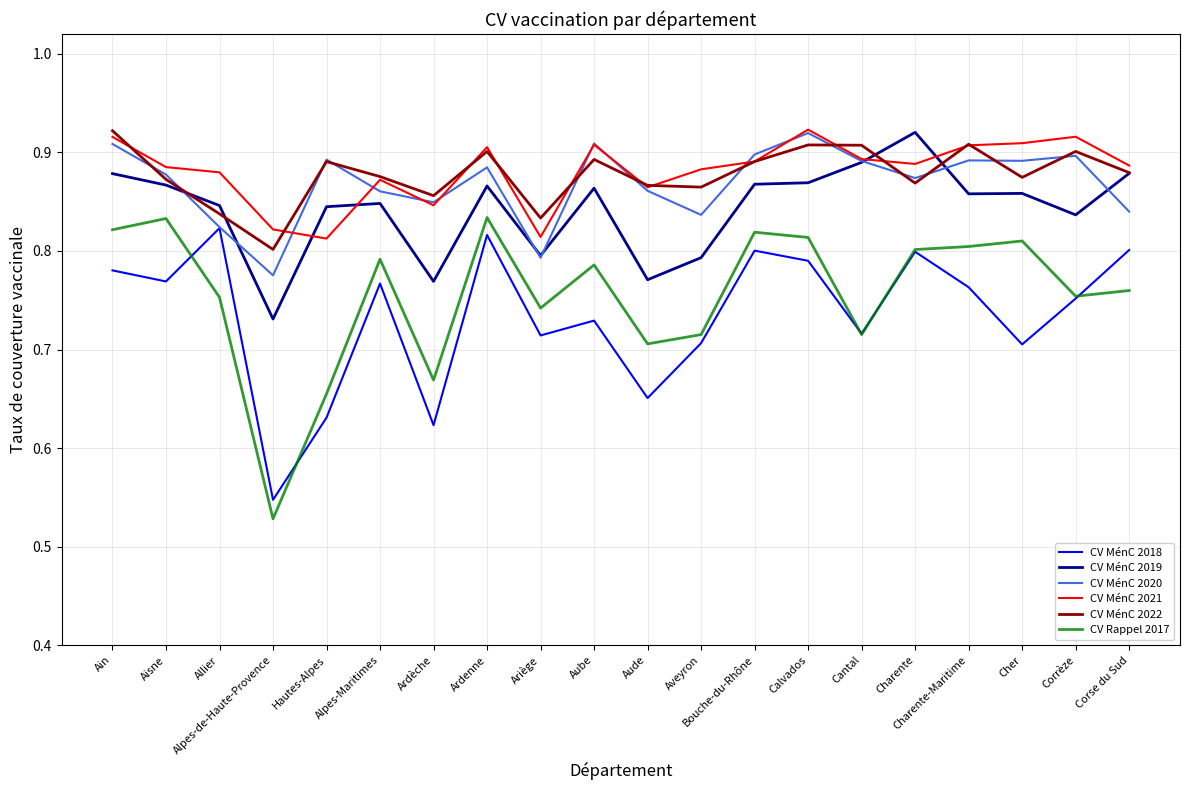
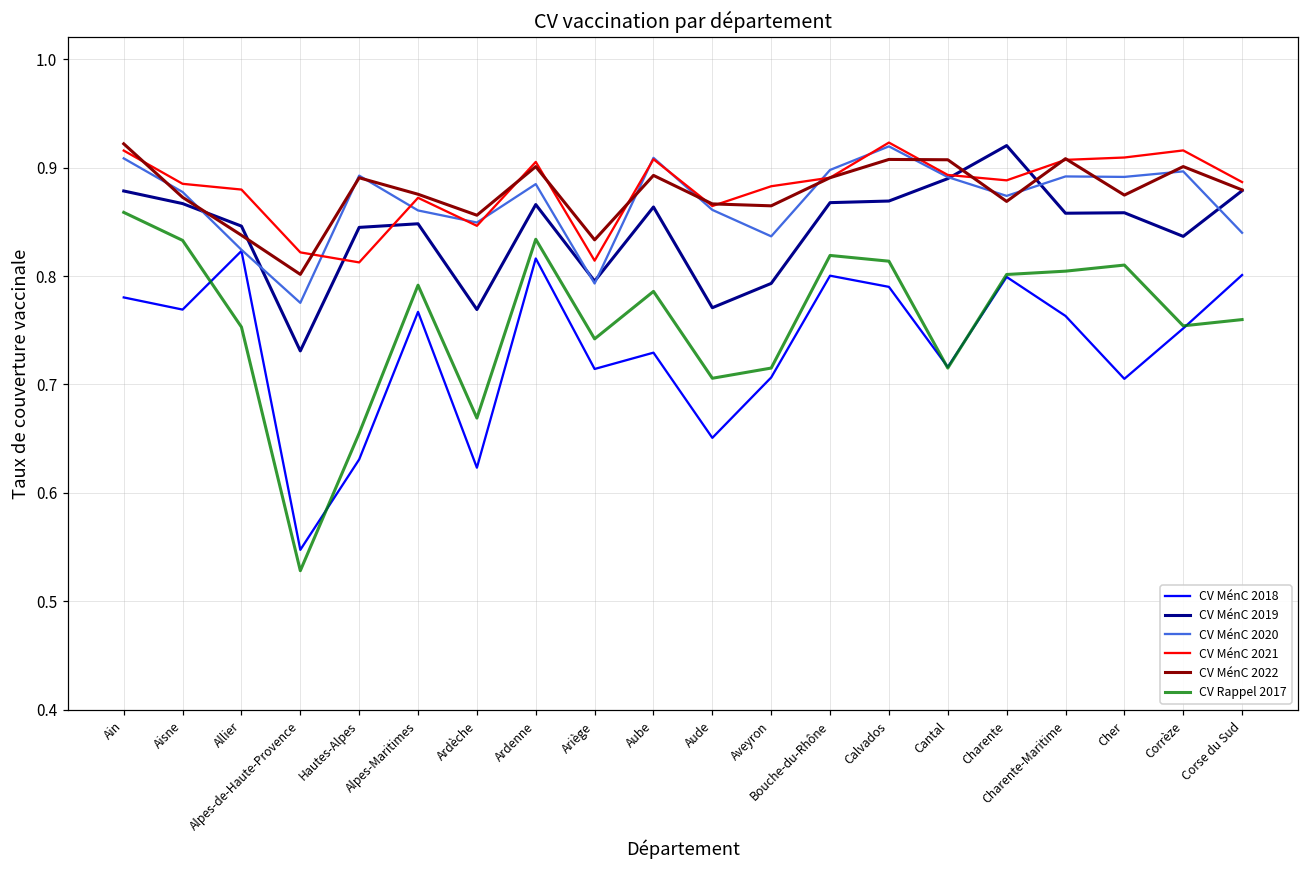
  {
    "CV MénC 2018": {
      "Ain": 0.78,
      "Aisne": 0.77,
      "Alpes-de-Haute-Provence": 0.55,
      "Hautes-Alpes": 0.63,
      "Alpes-Maritimes": 0.77,
      "Ardèche": 0.62,
      "Ardenne": 0.82,
      "Ariège": 0.71,
      "Aube": 0.73,
      "Aude": 0.65,
      "Aveyron": 0.71,
      "Bouche-du-Rhône": 0.80,
      "Calvados": 0.79,
      "Charente-Maritime": 0.76,
      "Cher": 0.71,
      "Corse du Sud": 0.80
    },
    "CV MénC 2019": {
      "Ain": 0.88,
      "Aisne": 0.87,
      "Allier": 0.85,
      "Alpes-de-Haute-Provence": 0.73,
      "Hautes-Alpes": 0.84,
      "Alpes-Maritimes": 0.85,
      "Ardèche": 0.77,
      "Ardenne": 0.87,
      "Aube": 0.86,
      "Aude": 0.77,
      "Aveyron": 0.79,
      "Bouche-du-Rhône": 0.87,
      "Calvados": 0.87,
      "Charente": 0.92,
      "Charente-Maritime": 0.86,
      "Cher": 0.86,
      "Corrèze": 0.84
    },
    "CV MénC 2020": {
      "Ain": 0.91,
      "Aisne": 0.88,
      "Alpes-de-Haute-Provence": 0.78,
      "Alpes-Maritimes": 0.86,
      "Ardèche": 0.85,
      "Ardenne": 0.88,
      "Aude": 0.86,
      "Aveyron": 0.84,
      "Bouche-du-Rhône": 0.90,
      "Calvados": 0.92,
      "Charente": 0.87,
      "Charente-Maritime": 0.89,
      "Cher": 0.89,
      "Corrèze": 0.90,
      "Corse du Sud": 0.84
    },
    "CV MénC 2021": {
      "Ain": 0.92,
      "Aisne": 0.89,
      "Allier": 0.88,
      "Alpes-de-Haute-Provence": 0.82,
      "Hautes-Alpes": 0.81,
      "Alpes-Maritimes": 0.87,
      "Ardèche": 0.85,
      "Ardenne": 0.91,
      "Ariège": 0.81,
      "Aveyron": 0.88,
      "Calvados": 0.92,
      "Charente": 0.89,
      "Cher": 0.91,
      "Corrèze": 0.92,
      "Corse du Sud": 0.89
    },
    "CV MénC 2022": {
      "Ain": 0.92,
      "Aisne": 0.87,
      "Allier": 0.84,
      "Alpes-de-Haute-Provence": 0.80,
      "Alpes-Maritimes": 0.88,
      "Ardèche": 0.86,
      "Ardenne": 0.90,
      "Ariège": 0.83,
      "Aube": 0.89,
      "Aveyron": 0.86,
      "Calvados": 0.91,
      "Cantal": 0.91,
      "Charente": 0.87,
      "Cher": 0.87,
      "Corrèze": 0.90
    },
    "CV Rappel 2017": {
-     "Ain": 0.82,
+     "Ain": 0.86,
      "Aisne": 0.83,
      "Allier": 0.75,
      "Alpes-de-Haute-Provence": 0.53,
      "Hautes-Alpes": 0.66,
      "Alpes-Maritimes": 0.79,
      "Ardèche": 0.67,
      "Ardenne": 0.83,
      "Ariège": 0.74,
      "Aube": 0.79,
      "Aude": 0.71,
      "Aveyron": 0.72,
      "Bouche-du-Rhône": 0.82,
      "Calvados": 0.81,
      "Charente-Maritime": 0.80,
      "Cher": 0.81,
      "Corse du Sud": 0.76
    }
  }
